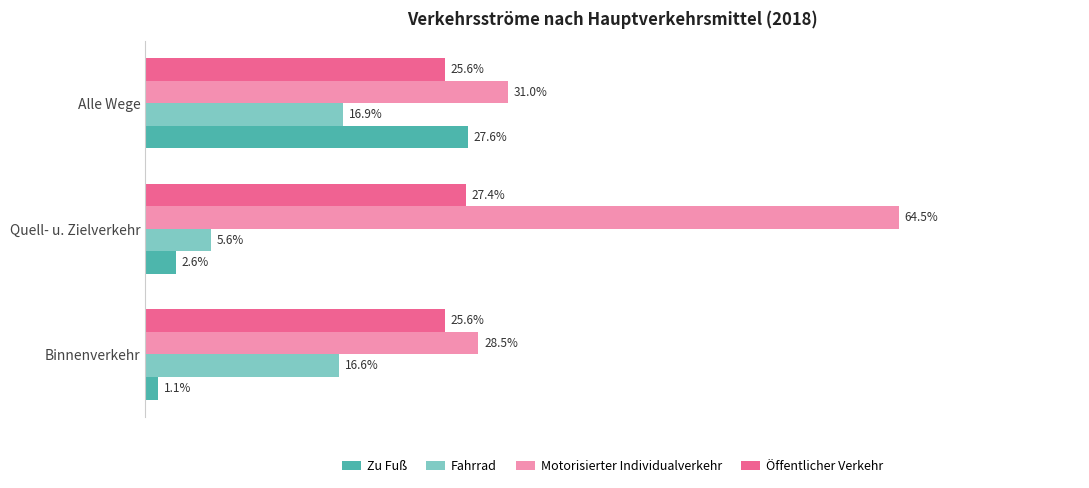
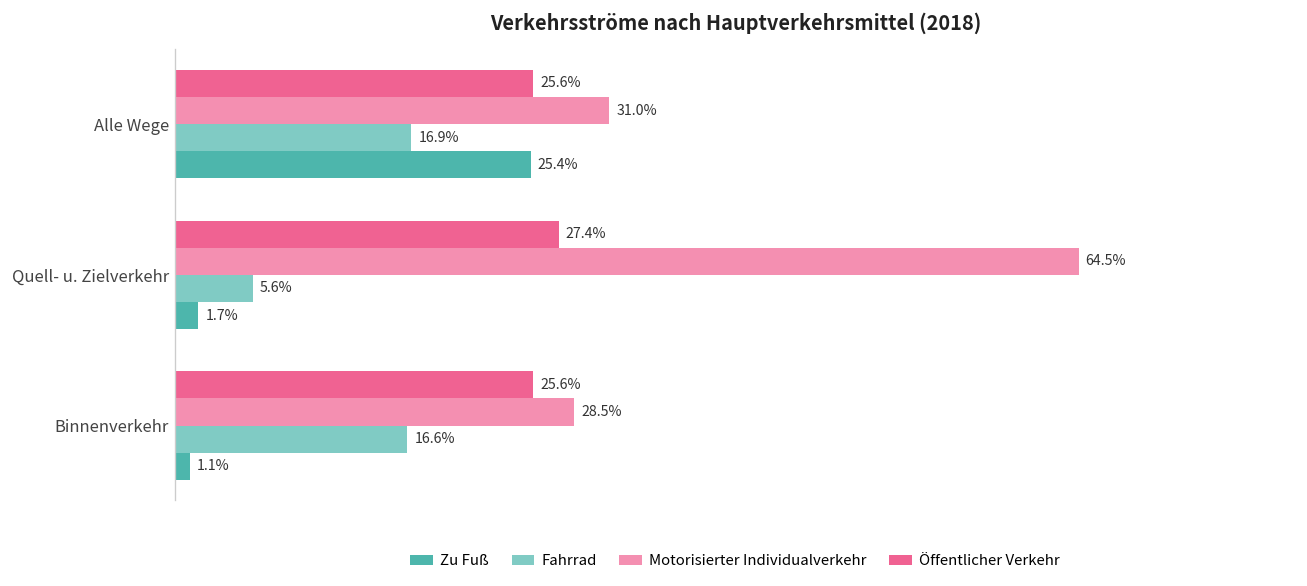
  {
    "Zu Fuß": {
-     "Alle Wege": "27.6%",
-     "Quell- u. Zielverkehr": "2.6%",
+     "Alle Wege": "25.4%",
+     "Quell- u. Zielverkehr": "1.7%",
      "Binnenverkehr": "1.1%"
    },
    "Fahrrad": {
      "Alle Wege": "16.9%",
      "Quell- u. Zielverkehr": "5.6%",
      "Binnenverkehr": "16.6%"
    }
  }
